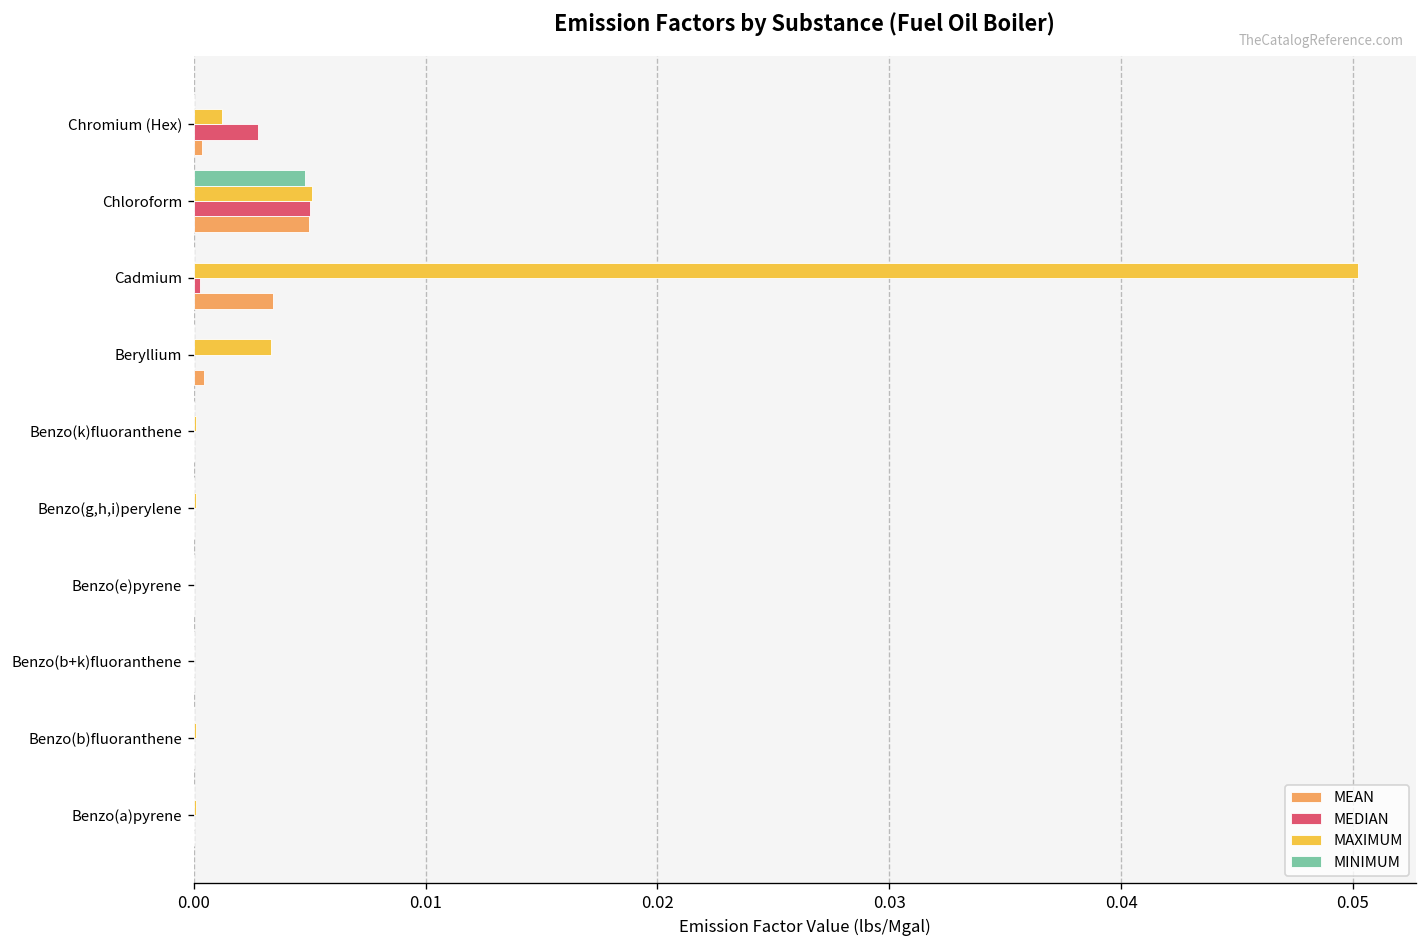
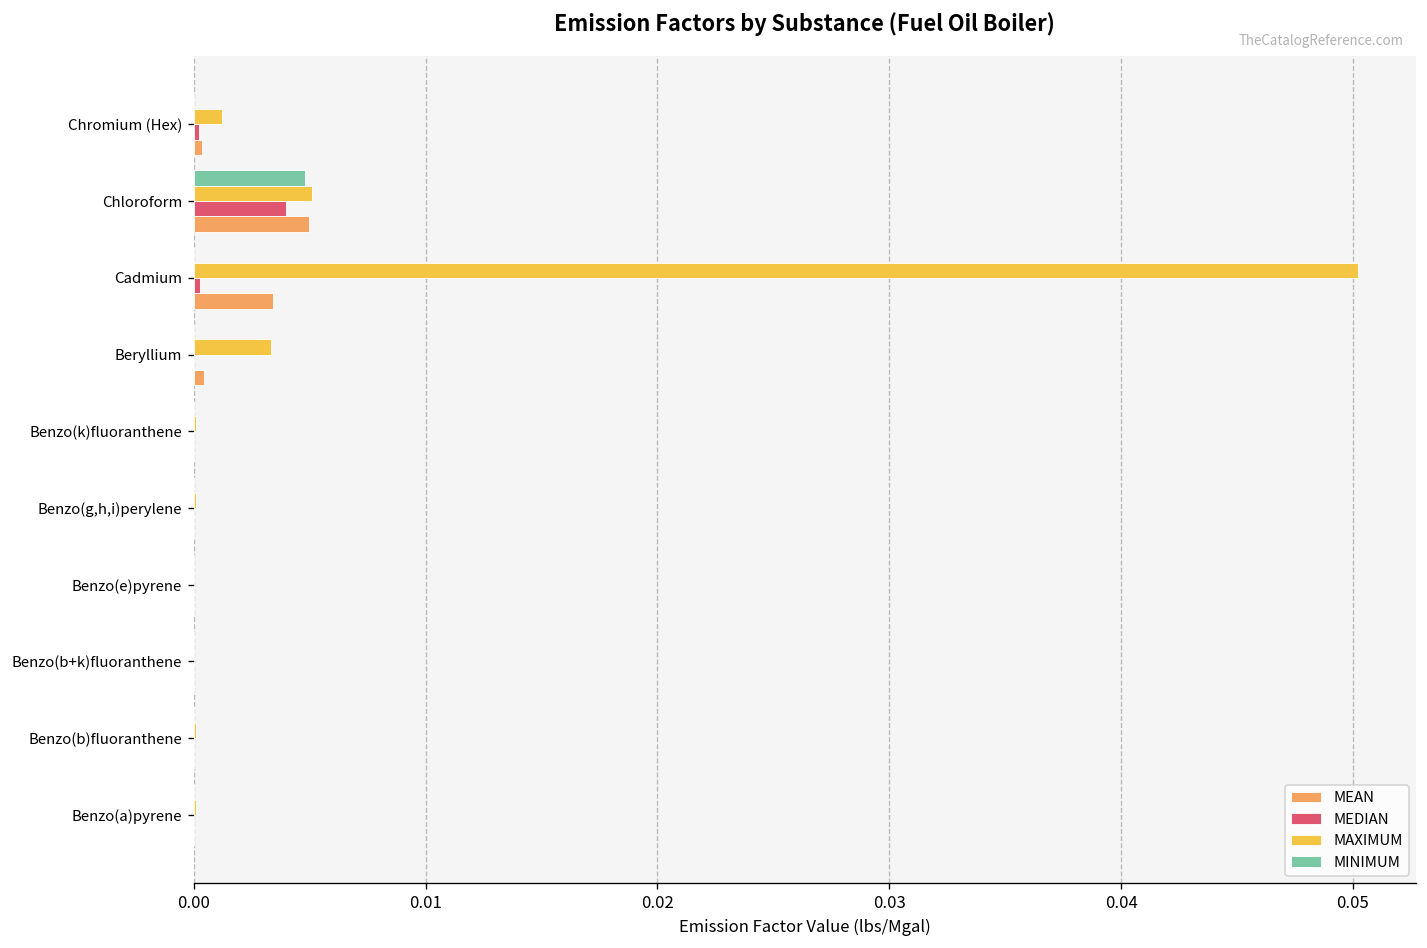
  {
    "MEDIAN": {
-     "Chromium (Hex)": 0.0028,
-     "Chloroform": 0.0050,
+     "Chromium (Hex)": 0.0002,
+     "Chloroform": 0.0040,
      "Cadmium": 0.0003
    },
    "MINIMUM": {
      "Chloroform": 0.0048
    }
  }
